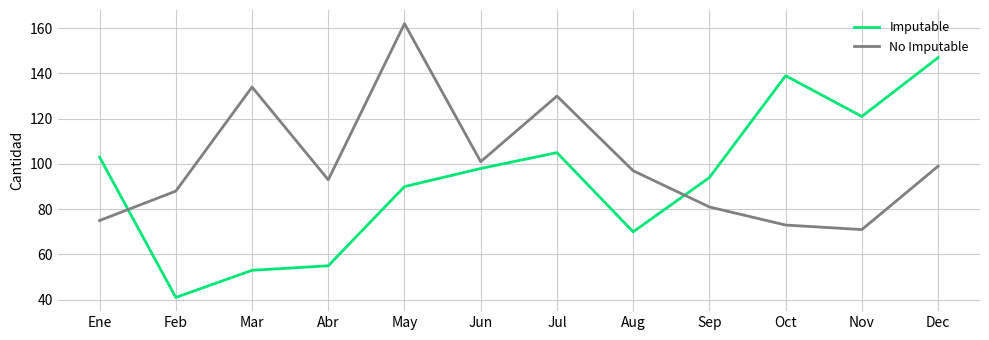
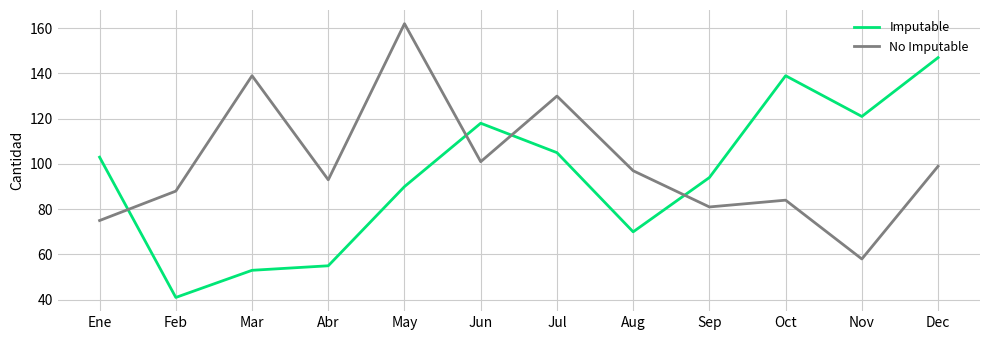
  {
    "Imputable": {
      "Ene": 103,
      "Feb": 41,
      "Mar": 53,
      "Abr": 55,
      "May": 90,
-     "Jun": 98,
+     "Jun": 118,
      "Jul": 105,
      "Aug": 70,
      "Sep": 94,
      "Oct": 139,
      "Nov": 121,
      "Dec": 147
    },
    "No Imputable": {
      "Ene": 75,
      "Feb": 88,
-     "Mar": 134,
+     "Mar": 139,
      "Abr": 93,
      "May": 162,
      "Jun": 101,
      "Jul": 130,
      "Aug": 97,
      "Sep": 81,
-     "Oct": 73,
-     "Nov": 71,
+     "Oct": 84,
+     "Nov": 58,
      "Dec": 99
    }
  }
